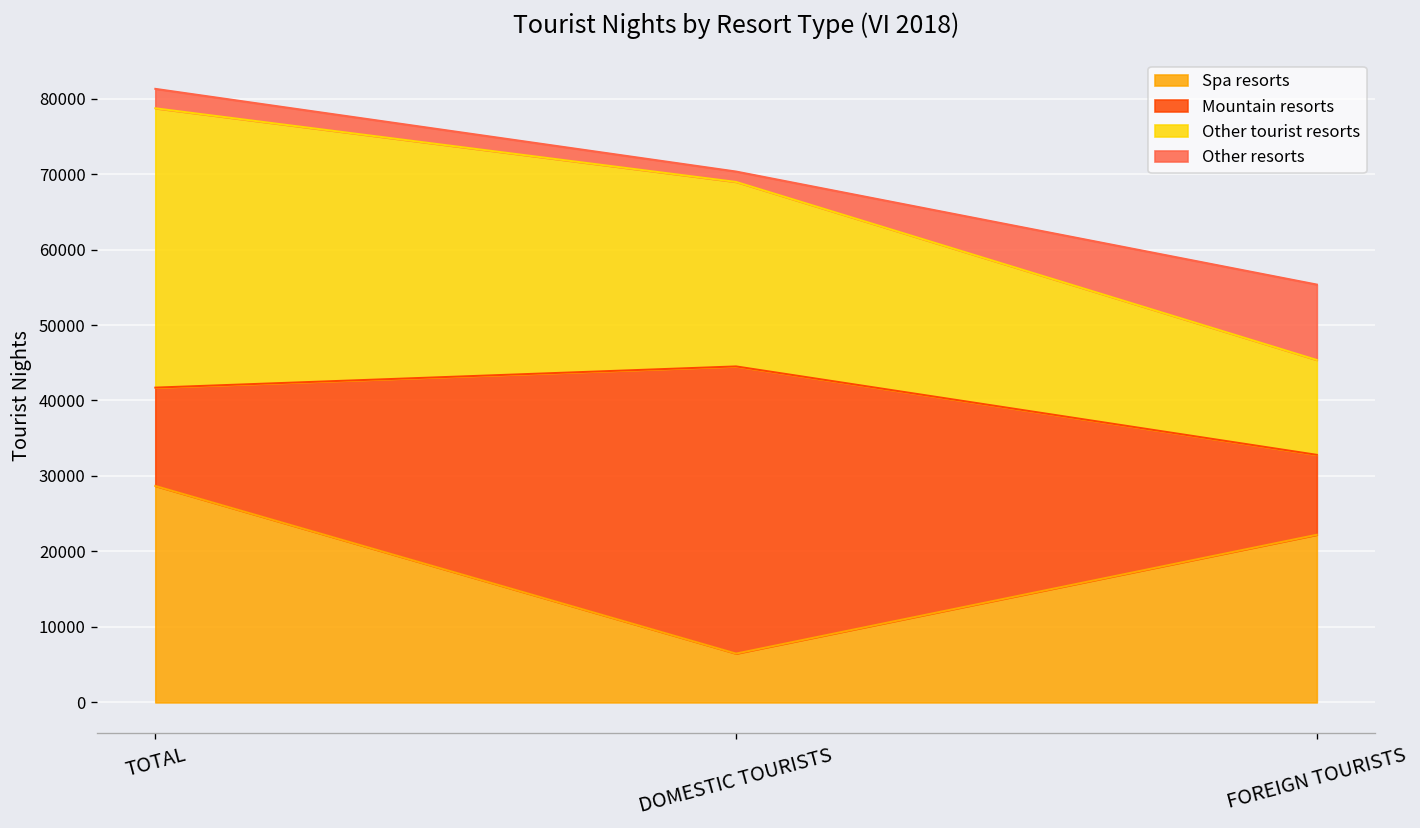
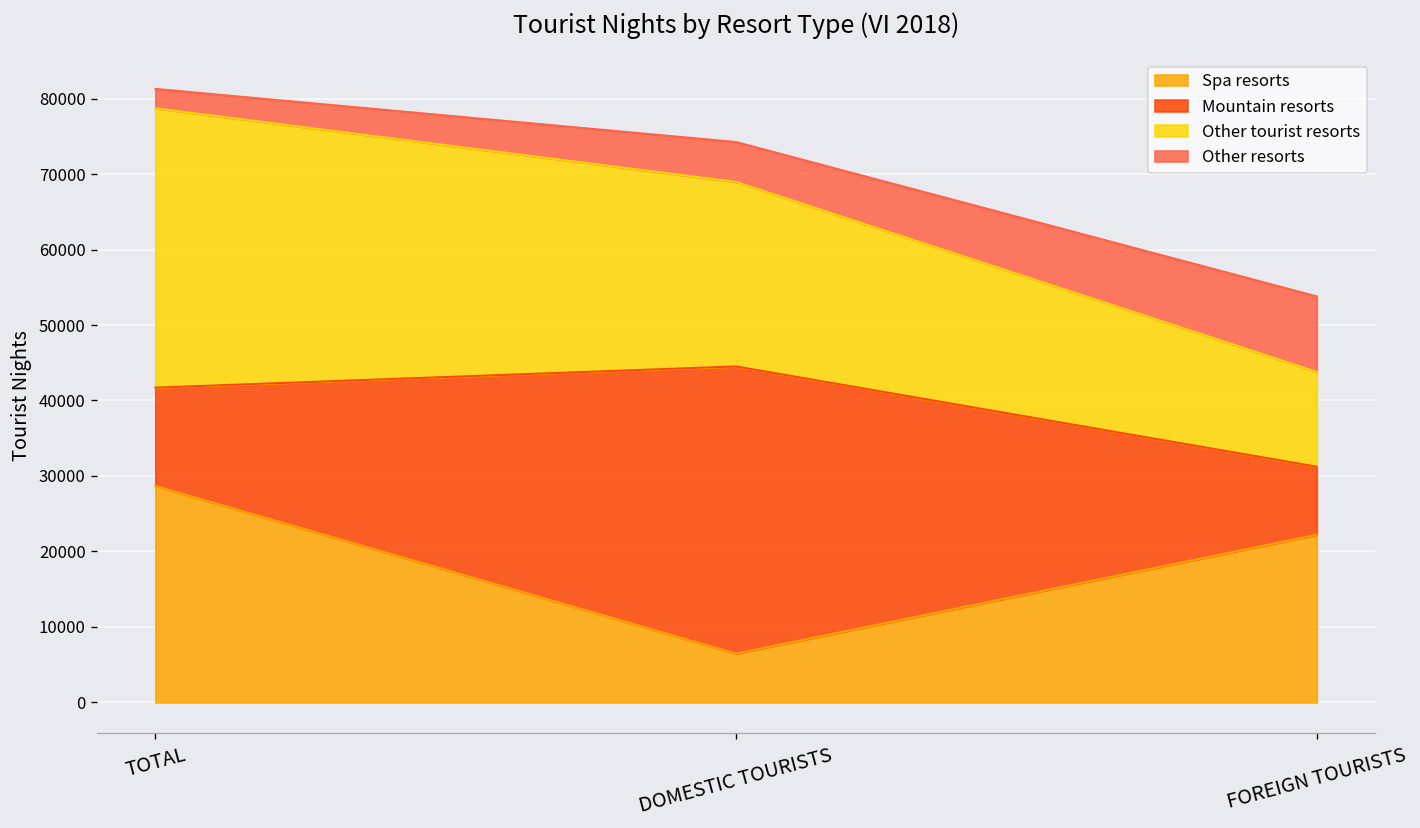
  {
    "Mountain resorts": {
      "TOTAL": 13000,
      "DOMESTIC TOURISTS": 38000,
-     "FOREIGN TOURISTS": 11000
+     "FOREIGN TOURISTS": 9000
    },
    "Other resorts": {
      "TOTAL": 3000,
-     "DOMESTIC TOURISTS": 1000,
+     "DOMESTIC TOURISTS": 5000,
      "FOREIGN TOURISTS": 10000
    }
  }
